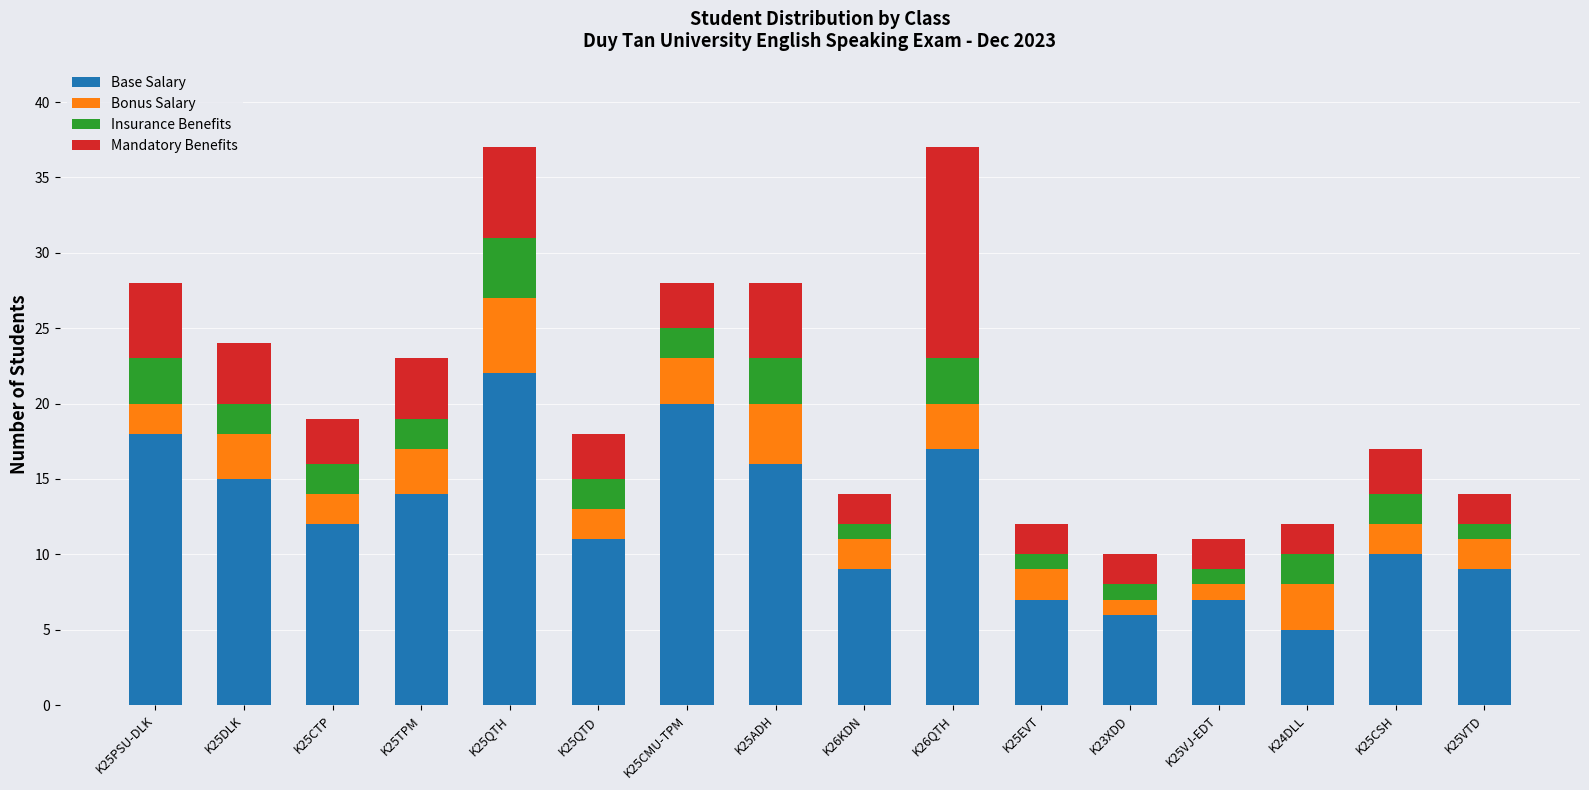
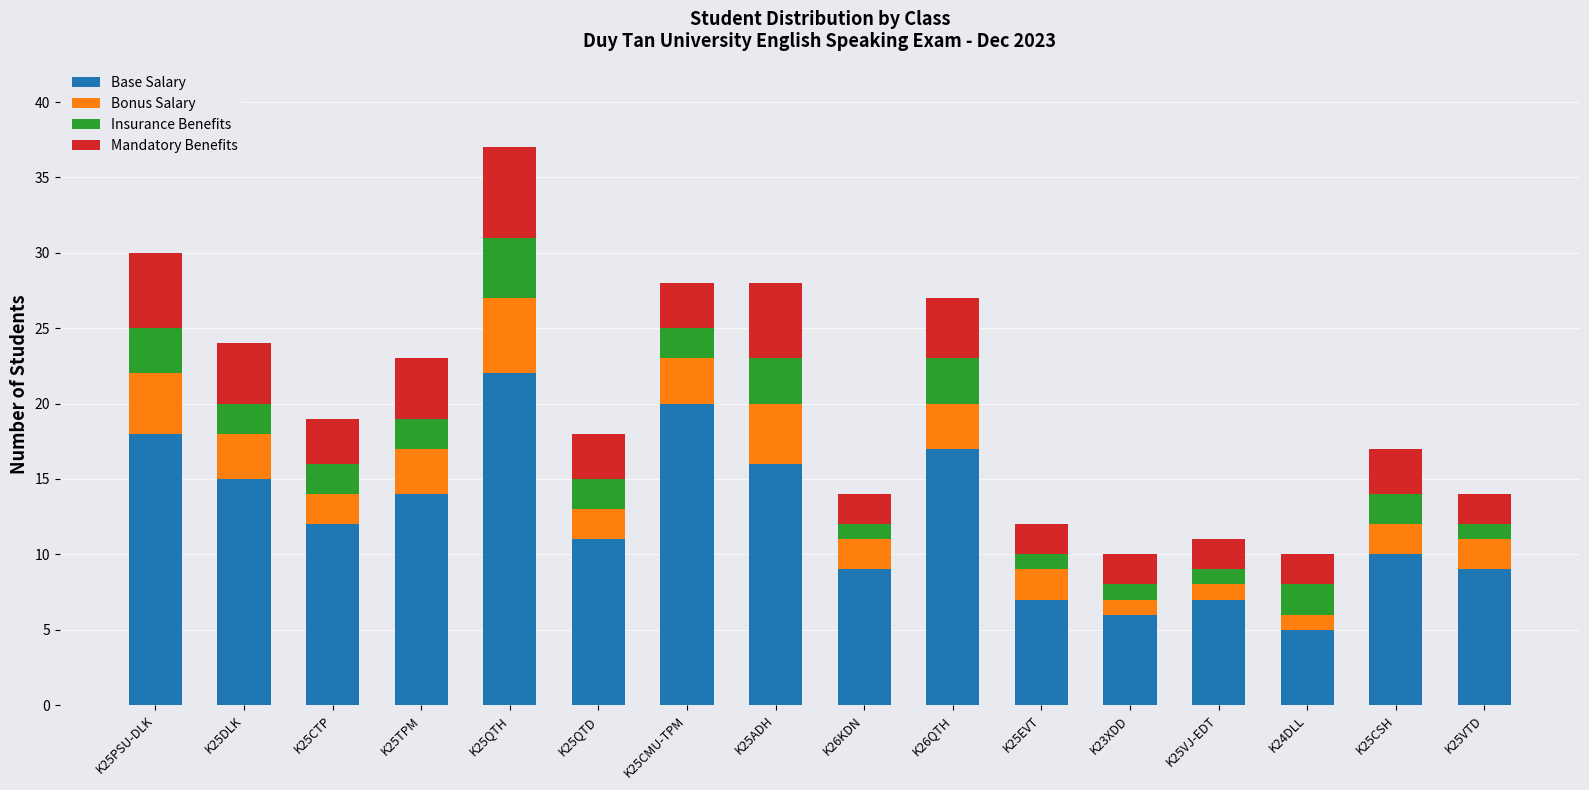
  {
    "Base Salary": {
      "K25PSU-DLK": 18,
      "K25DLK": 15,
      "K25CTP": 12,
      "K25TPM": 14,
      "K25QTH": 22,
      "K25QTD": 11,
      "K25CMU-TPM": 20,
      "K25ADH": 16,
      "K26KDN": 9,
      "K26QTH": 17,
      "K25EVT": 7,
      "K23XDD": 6,
      "K25VJ-EDT": 7,
      "K24DLL": 5,
      "K25CSH": 10,
      "K25VTD": 9
    },
    "Bonus Salary": {
-     "K25PSU-DLK": 2,
+     "K25PSU-DLK": 4,
      "K25DLK": 3,
      "K25CTP": 2,
      "K25TPM": 3,
      "K25QTH": 5,
      "K25QTD": 2,
      "K25CMU-TPM": 3,
      "K25ADH": 4,
      "K26KDN": 2,
      "K26QTH": 3,
      "K25EVT": 2,
      "K23XDD": 1,
      "K25VJ-EDT": 1,
-     "K24DLL": 3,
+     "K24DLL": 1,
      "K25CSH": 2,
      "K25VTD": 2
    },
    "Insurance Benefits": {
      "K25PSU-DLK": 3,
      "K25DLK": 2,
      "K25CTP": 2,
      "K25TPM": 2,
      "K25QTH": 4,
      "K25QTD": 2,
      "K25CMU-TPM": 2,
      "K25ADH": 3,
      "K26KDN": 1,
      "K26QTH": 3,
      "K25EVT": 1,
      "K23XDD": 1,
      "K25VJ-EDT": 1,
      "K24DLL": 2,
      "K25CSH": 2,
      "K25VTD": 1
    },
    "Mandatory Benefits": {
      "K25PSU-DLK": 5,
      "K25DLK": 4,
      "K25CTP": 3,
      "K25TPM": 4,
      "K25QTH": 6,
      "K25QTD": 3,
      "K25CMU-TPM": 3,
      "K25ADH": 5,
      "K26KDN": 2,
-     "K26QTH": 14,
+     "K26QTH": 4,
      "K25EVT": 2,
      "K23XDD": 2,
      "K25VJ-EDT": 2,
      "K24DLL": 2,
      "K25CSH": 3,
      "K25VTD": 2
    }
  }
